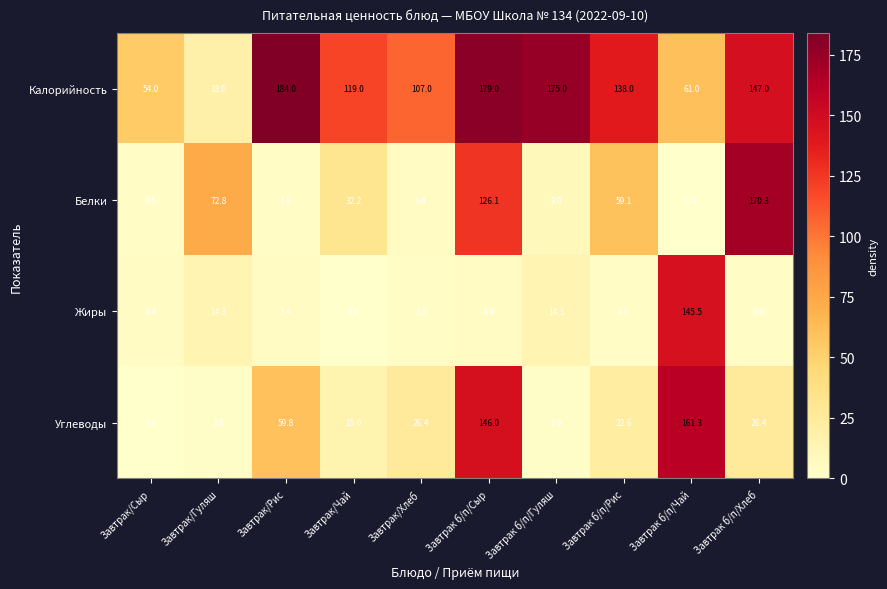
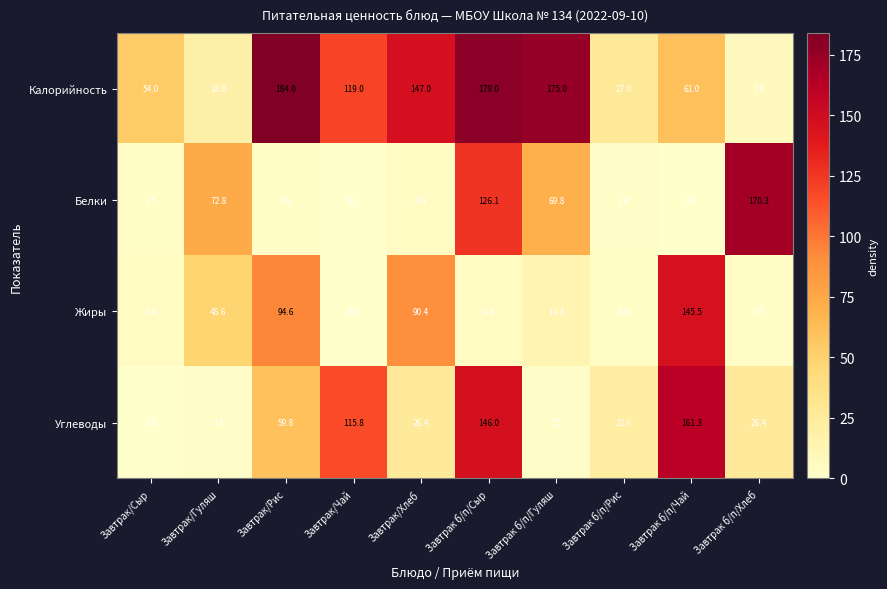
  {
    "Калорийность": {
      "Завтрак/Сыр": 54.0,
      "Завтрак/Гуляш": 18.0,
      "Завтрак/Рис": 184.0,
      "Завтрак/Чай": 119.0,
-     "Завтрак/Хлеб": 107.0,
+     "Завтрак/Хлеб": 147.0,
      "Завтрак б/п/Сыр": 179.0,
      "Завтрак б/п/Гуляш": 175.0,
-     "Завтрак б/п/Рис": 138.0,
+     "Завтрак б/п/Рис": 27.0,
      "Завтрак б/п/Чай": 61.0,
-     "Завтрак б/п/Хлеб": 147.0
+     "Завтрак б/п/Хлеб": 7.0
    },
    "Белки": {
      "Завтрак/Сыр": 3.5,
      "Завтрак/Гуляш": 72.8,
      "Завтрак/Рис": 3.8,
-     "Завтрак/Чай": 32.2,
+     "Завтрак/Чай": 0.1,
      "Завтрак/Хлеб": 4.4,
      "Завтрак б/п/Сыр": 126.1,
-     "Завтрак б/п/Гуляш": 9.0,
-     "Завтрак б/п/Рис": 59.1,
+     "Завтрак б/п/Гуляш": 69.8,
+     "Завтрак б/п/Рис": 2.8,
      "Завтрак б/п/Чай": 0.1,
      "Завтрак б/п/Хлеб": 170.3
    },
    "Жиры": {
      "Завтрак/Сыр": 4.4,
-     "Завтрак/Гуляш": 14.3,
-     "Завтрак/Рис": 5.4,
+     "Завтрак/Гуляш": 48.6,
+     "Завтрак/Рис": 94.6,
      "Завтрак/Чай": 0.0,
-     "Завтрак/Хлеб": 3.0,
+     "Завтрак/Хлеб": 90.4,
      "Завтрак б/п/Сыр": 4.4,
      "Завтрак б/п/Гуляш": 14.3,
      "Завтрак б/п/Рис": 4.0,
      "Завтрак б/п/Чай": 145.5,
      "Завтрак б/п/Хлеб": 3.0
    },
    "Углеводы": {
      "Завтрак/Сыр": 0.0,
      "Завтрак/Гуляш": 2.5,
      "Завтрак/Рис": 59.8,
-     "Завтрак/Чай": 15.0,
+     "Завтрак/Чай": 115.8,
      "Завтрак/Хлеб": 26.4,
      "Завтрак б/п/Сыр": 146.0,
      "Завтрак б/п/Гуляш": 2.5,
      "Завтрак б/п/Рис": 22.6,
      "Завтрак б/п/Чай": 161.3,
      "Завтрак б/п/Хлеб": 26.4
    }
  }
